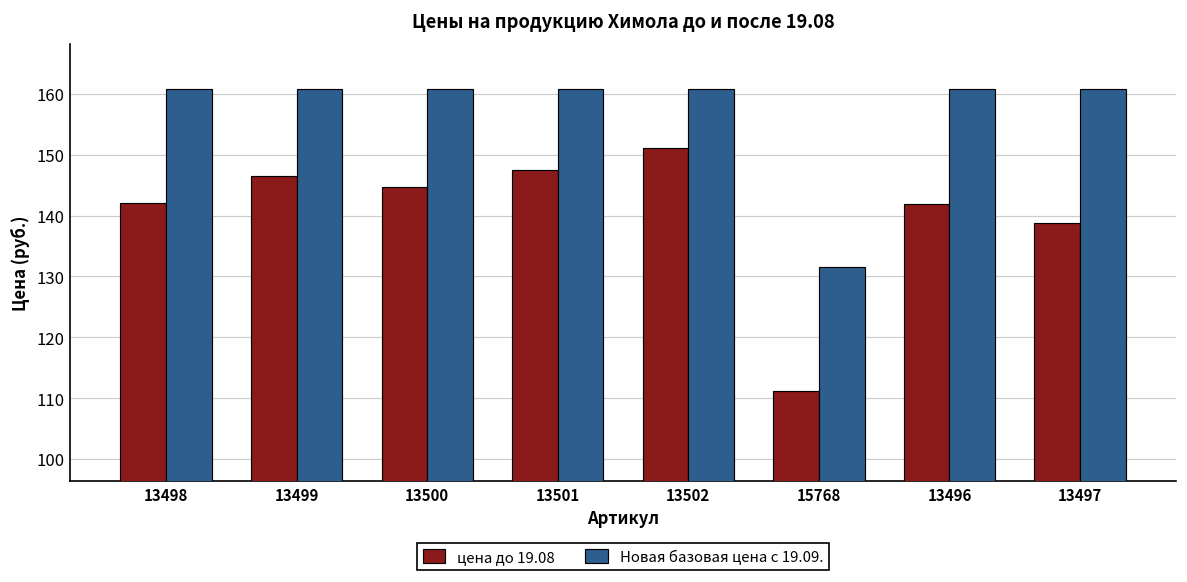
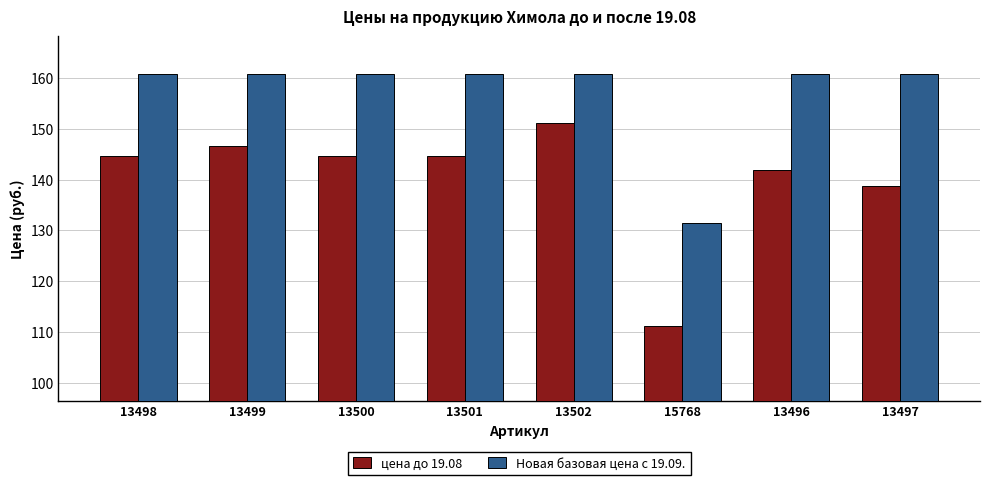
  {
    "цена до 19.08": {
-     "13498": 142,
+     "13498": 145,
      "13499": 147,
      "13500": 145,
-     "13501": 148,
+     "13501": 145,
      "13502": 151,
      "15768": 111,
      "13496": 142,
      "13497": 139
    },
    "Новая базовая цена с 19.09.": {
      "13498": 161,
      "13499": 161,
      "13500": 161,
      "13501": 161,
      "13502": 161,
      "15768": 132,
      "13496": 161,
      "13497": 161
    }
  }
